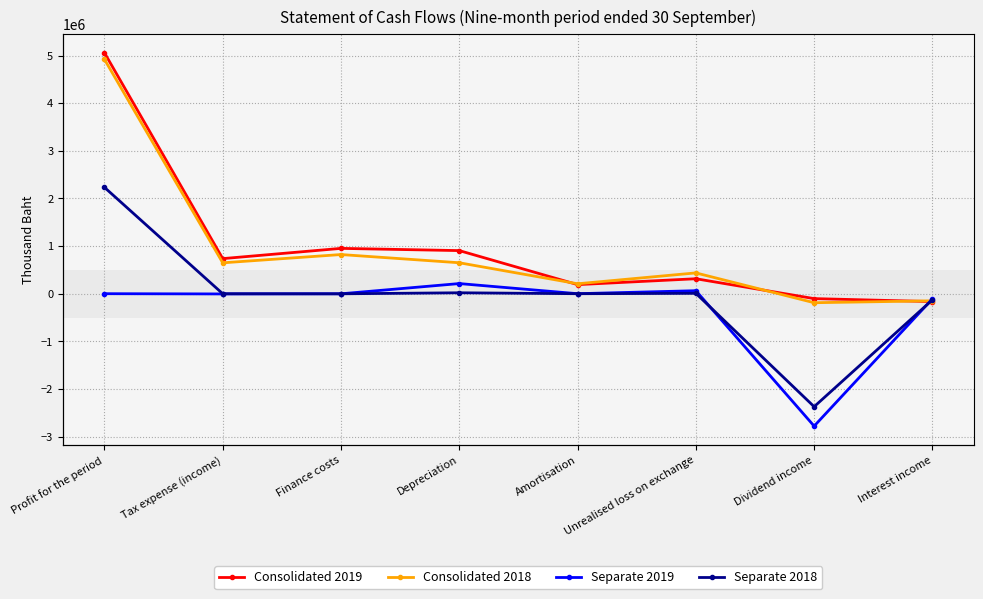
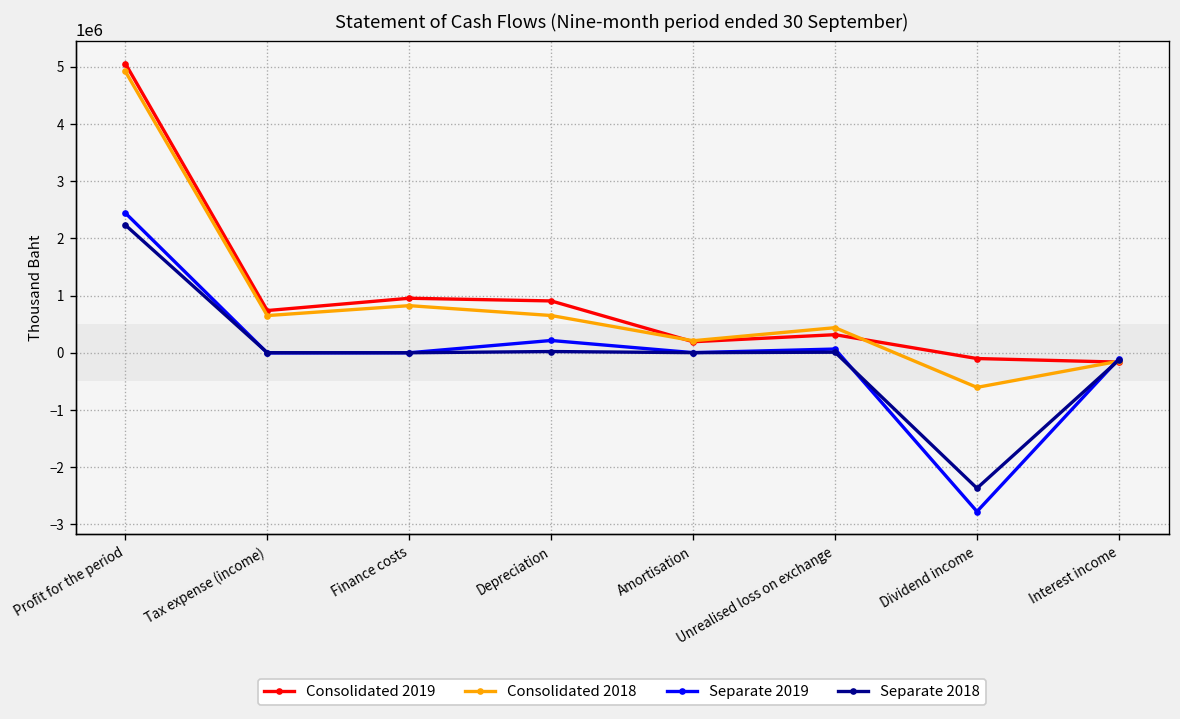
  {
    "Consolidated 2019": {
      "Profit for the period": 5100000,
      "Tax expense (income)": 700000,
      "Finance costs": 1000000,
      "Depreciation": 900000,
      "Unrealised loss on exchange": 300000,
      "Dividend income": -100000
    },
    "Consolidated 2018": {
      "Profit for the period": 4900000,
      "Tax expense (income)": 700000,
      "Finance costs": 800000,
      "Depreciation": 700000,
      "Unrealised loss on exchange": 400000,
-     "Dividend income": -200000
+     "Dividend income": -600000
    },
    "Separate 2019": {
-     "Profit for the period": 0,
+     "Profit for the period": 2400000,
      "Depreciation": 200000,
      "Unrealised loss on exchange": 100000,
      "Dividend income": -2800000
    },
    "Separate 2018": {
      "Profit for the period": 2200000,
      "Depreciation": 0,
      "Unrealised loss on exchange": 0,
      "Dividend income": -2400000
    }
  }
